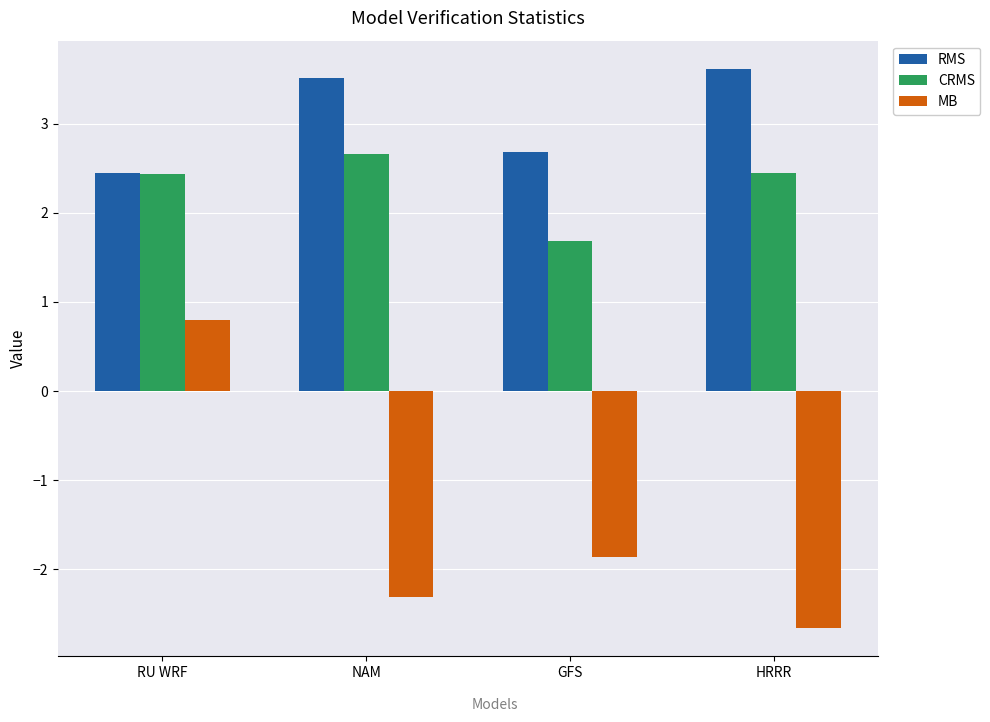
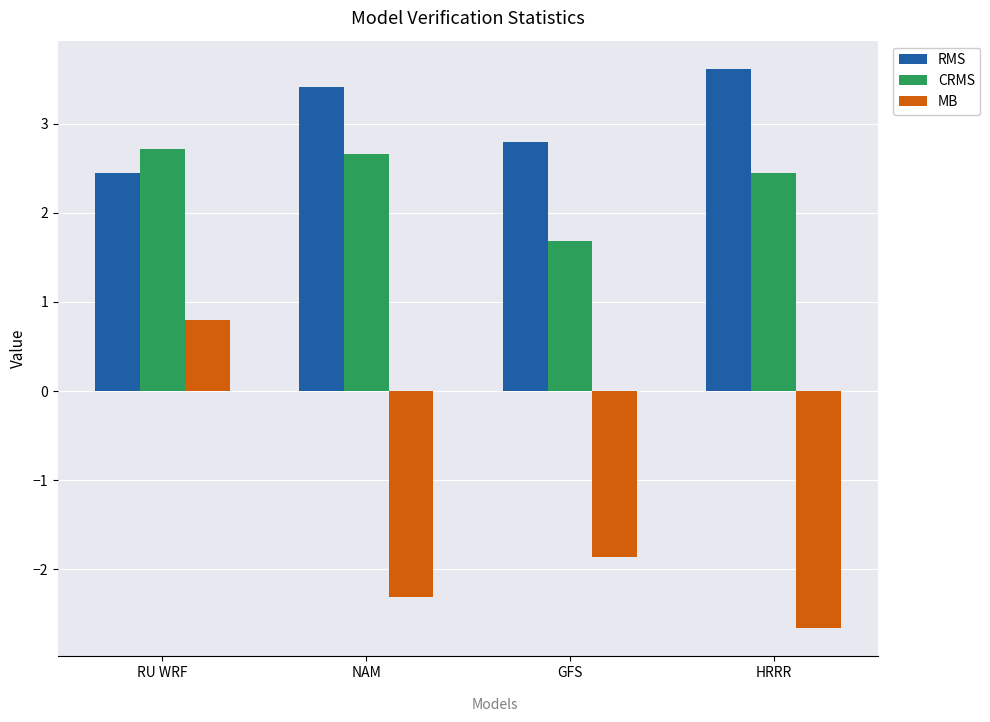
  {
    "RMS": {
      "RU WRF": 2.4,
-     "NAM": 3.5,
-     "GFS": 2.7,
+     "NAM": 3.4,
+     "GFS": 2.8,
      "HRRR": 3.6
    },
    "CRMS": {
-     "RU WRF": 2.4,
+     "RU WRF": 2.7,
      "NAM": 2.7,
      "GFS": 1.7,
      "HRRR": 2.4
    },
    "MB": {
      "RU WRF": 0.8,
      "NAM": -2.3,
      "GFS": -1.9,
      "HRRR": -2.7
    }
  }
